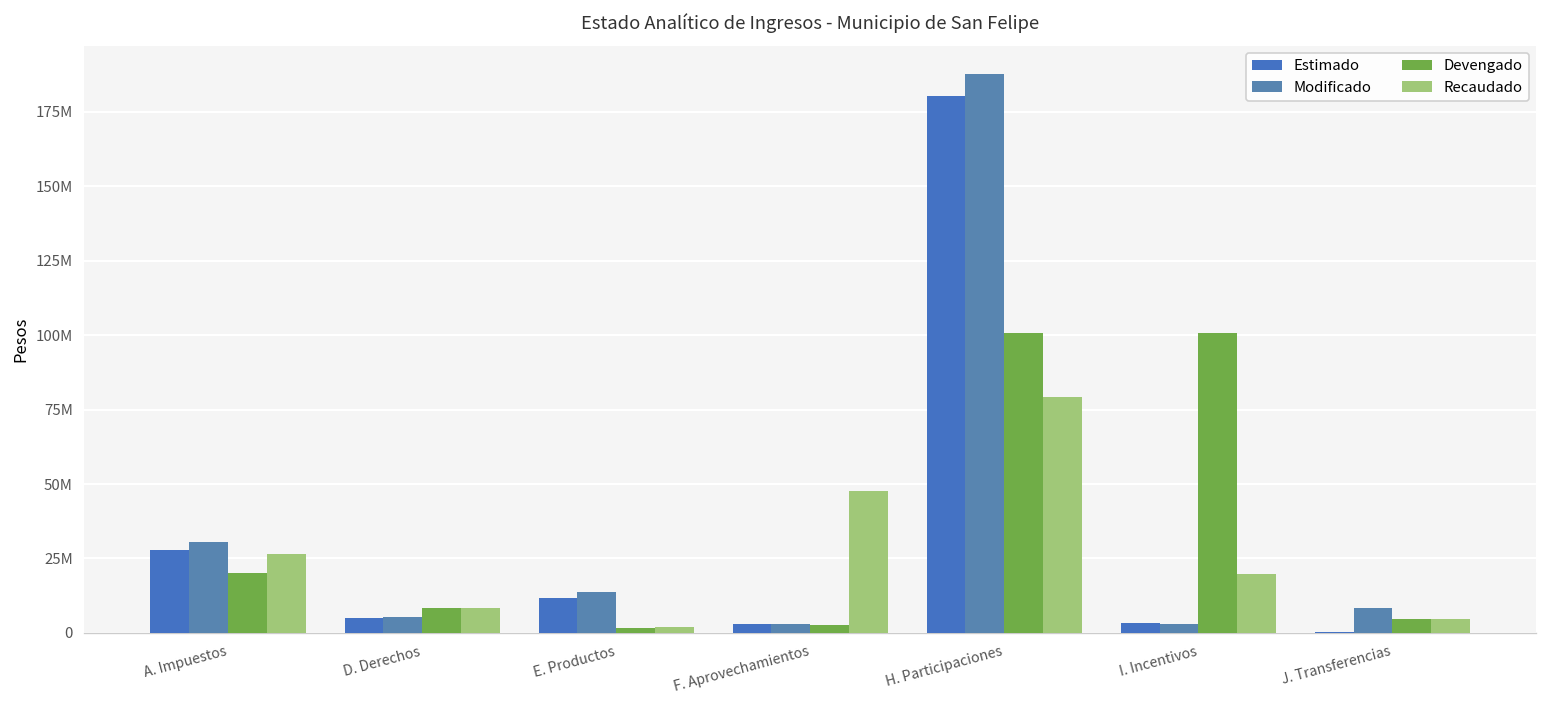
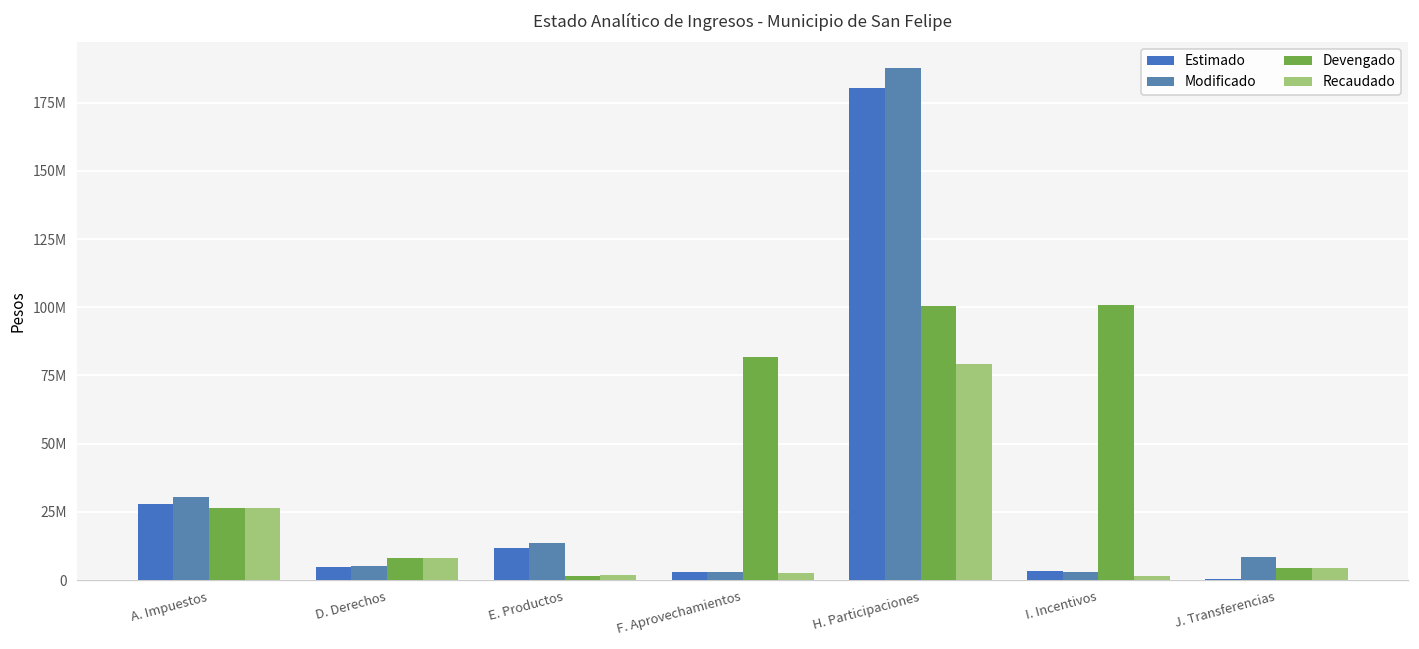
  {
    "Devengado": {
-     "A. Impuestos": 20000000,
+     "A. Impuestos": 26000000,
      "D. Derechos": 8000000,
      "E. Productos": 2000000,
-     "F. Aprovechamientos": 3000000,
+     "F. Aprovechamientos": 82000000,
      "H. Participaciones": 101000000,
      "I. Incentivos": 101000000,
      "J. Transferencias": 5000000
    },
    "Recaudado": {
      "A. Impuestos": 26000000,
      "D. Derechos": 8000000,
      "E. Productos": 2000000,
-     "F. Aprovechamientos": 48000000,
+     "F. Aprovechamientos": 3000000,
      "H. Participaciones": 79000000,
-     "I. Incentivos": 20000000,
+     "I. Incentivos": 2000000,
      "J. Transferencias": 5000000
    }
  }
